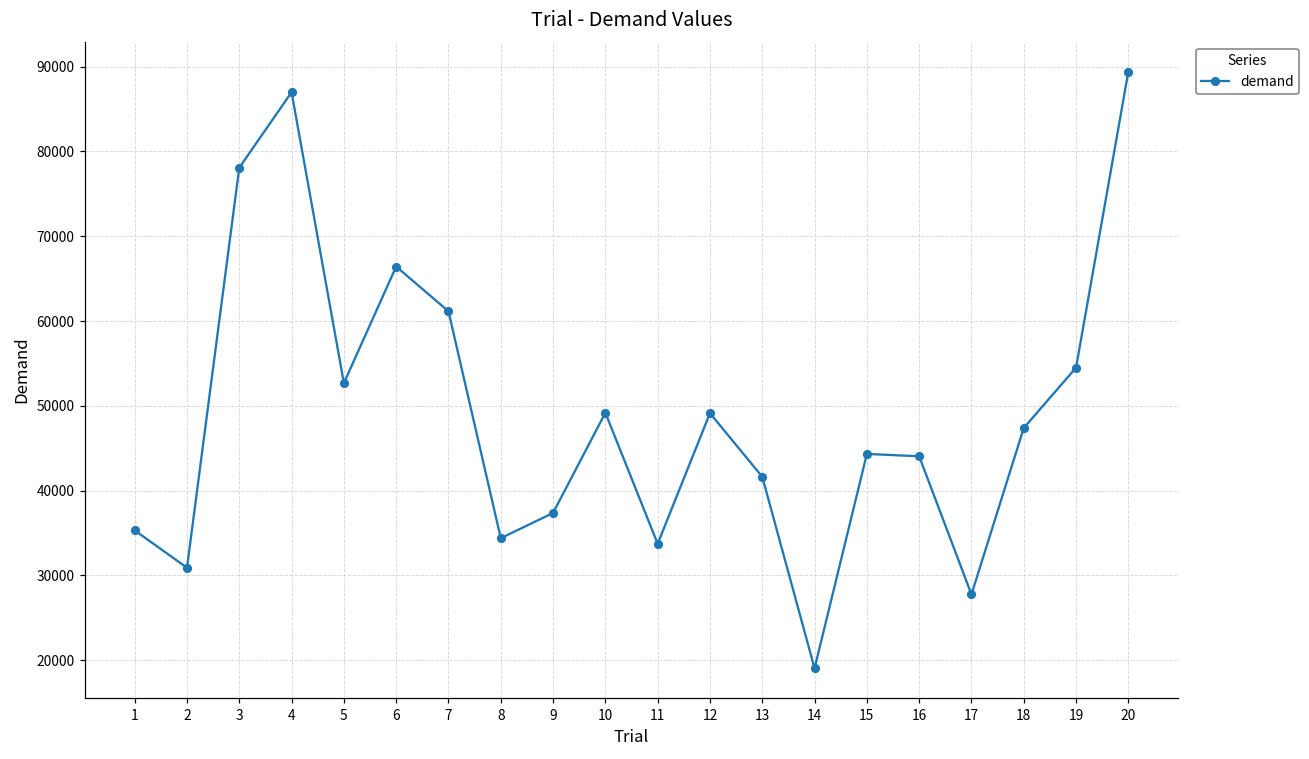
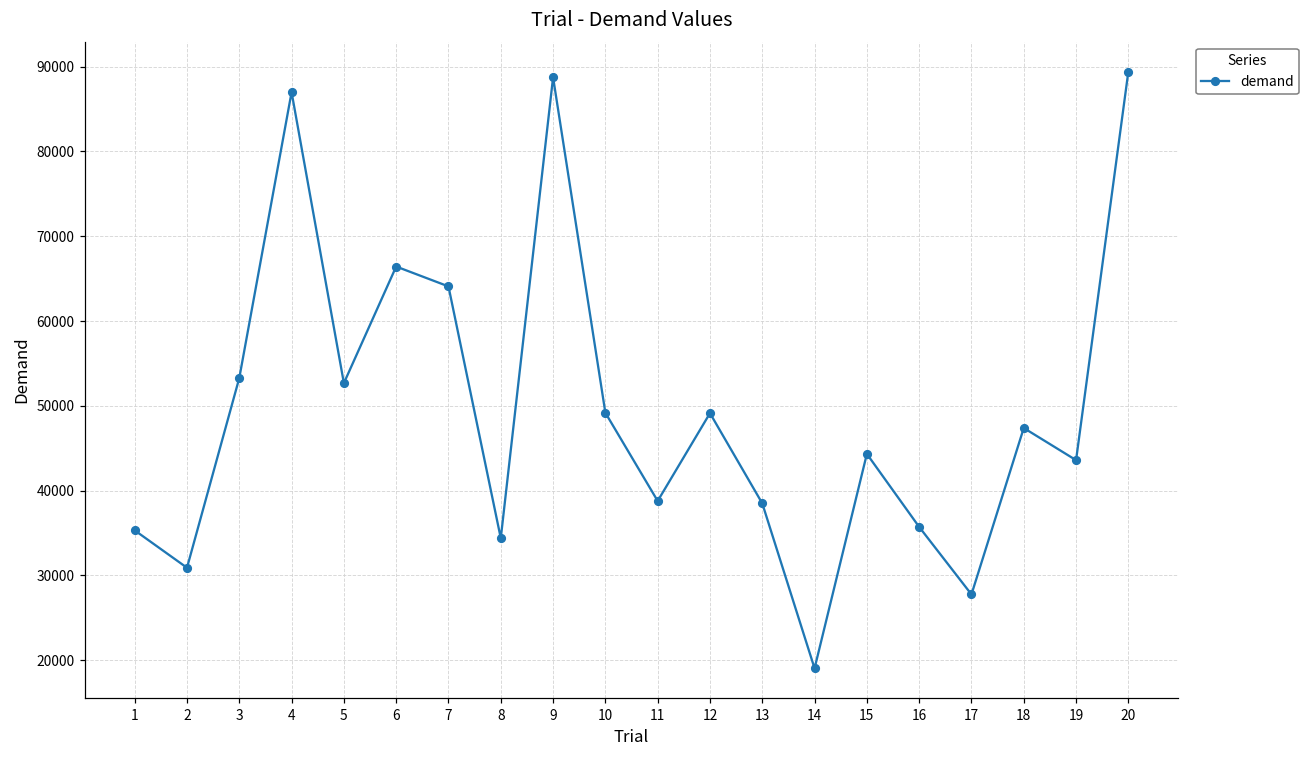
  {
    "1": 35000,
    "2": 31000,
-   "3": 78000,
+   "3": 53000,
    "4": 87000,
    "5": 53000,
    "6": 66000,
-   "7": 61000,
+   "7": 64000,
    "8": 34000,
-   "9": 37000,
+   "9": 89000,
    "10": 49000,
-   "11": 34000,
+   "11": 39000,
    "12": 49000,
-   "13": 42000,
+   "13": 38000,
    "14": 19000,
    "15": 44000,
-   "16": 44000,
+   "16": 36000,
    "17": 28000,
    "18": 47000,
-   "19": 55000,
+   "19": 44000,
    "20": 89000
  }
